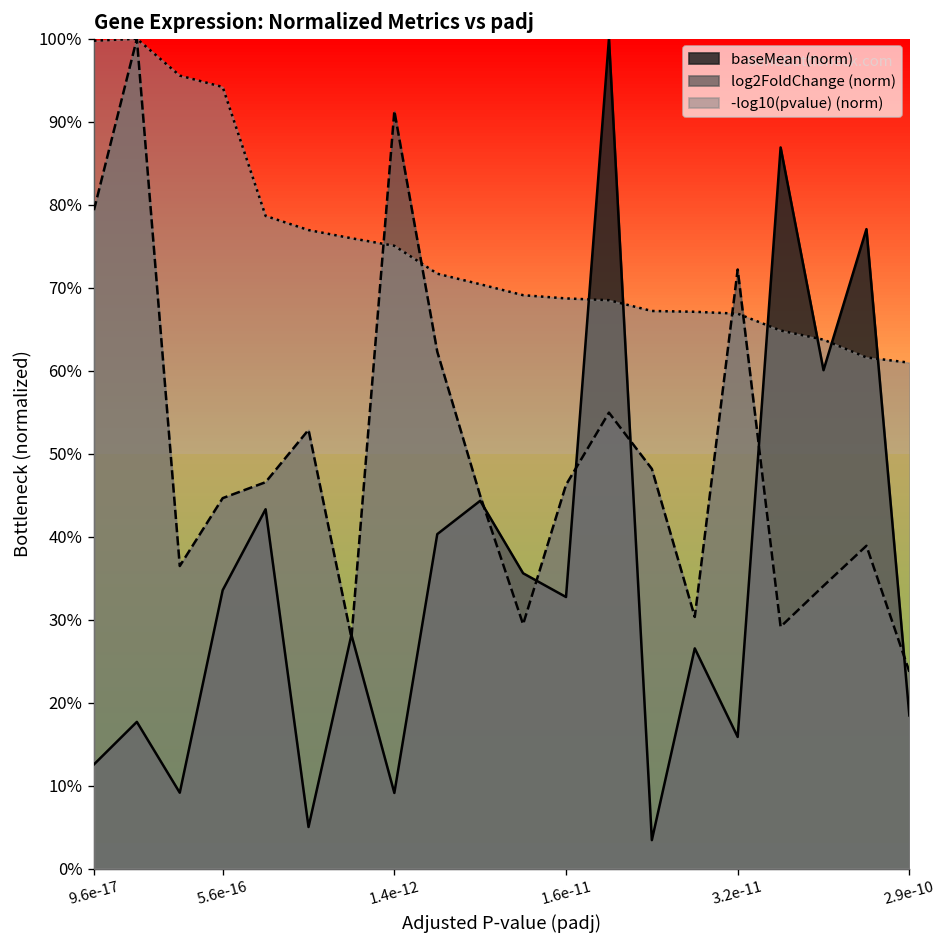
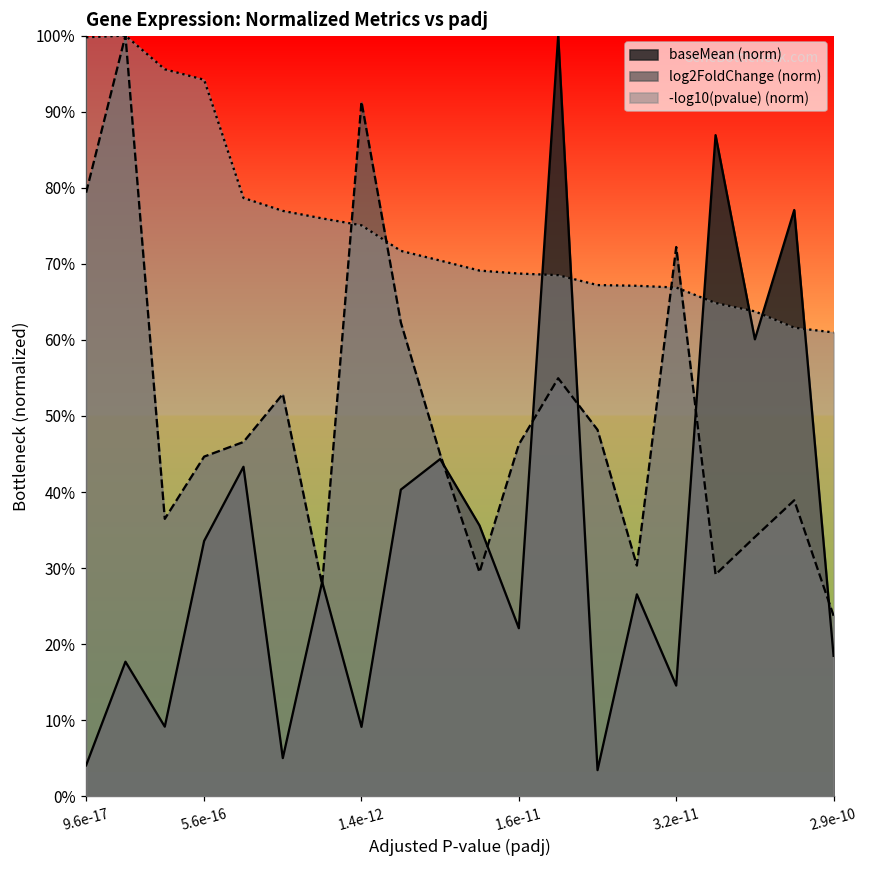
  {
    "baseMean (norm)": {
-     "9.6e-17": "13%",
+     "9.6e-17": "4%",
      "5.6e-16": "34%",
      "1.4e-12": "9%",
-     "1.6e-11": "33%",
-     "3.2e-11": "16%",
+     "1.6e-11": "22%",
+     "3.2e-11": "15%",
      "2.9e-10": "18%"
    },
    "log2FoldChange (norm)": {
      "9.6e-17": "79%",
      "5.6e-16": "45%",
      "1.4e-12": "91%",
      "1.6e-11": "46%",
      "3.2e-11": "72%",
      "2.9e-10": "24%"
    },
    "-log10(pvalue) (norm)": {
      "9.6e-17": "100%",
      "5.6e-16": "94%",
      "1.4e-12": "75%",
      "1.6e-11": "69%",
      "3.2e-11": "67%",
      "2.9e-10": "61%"
    }
  }
